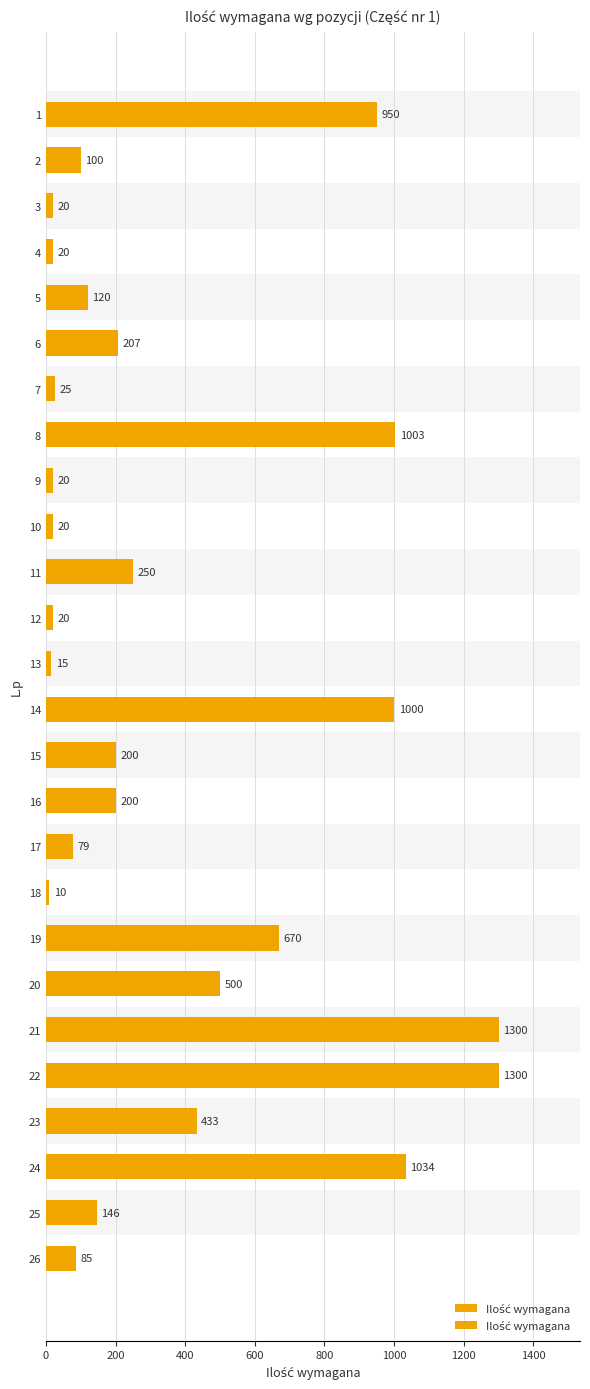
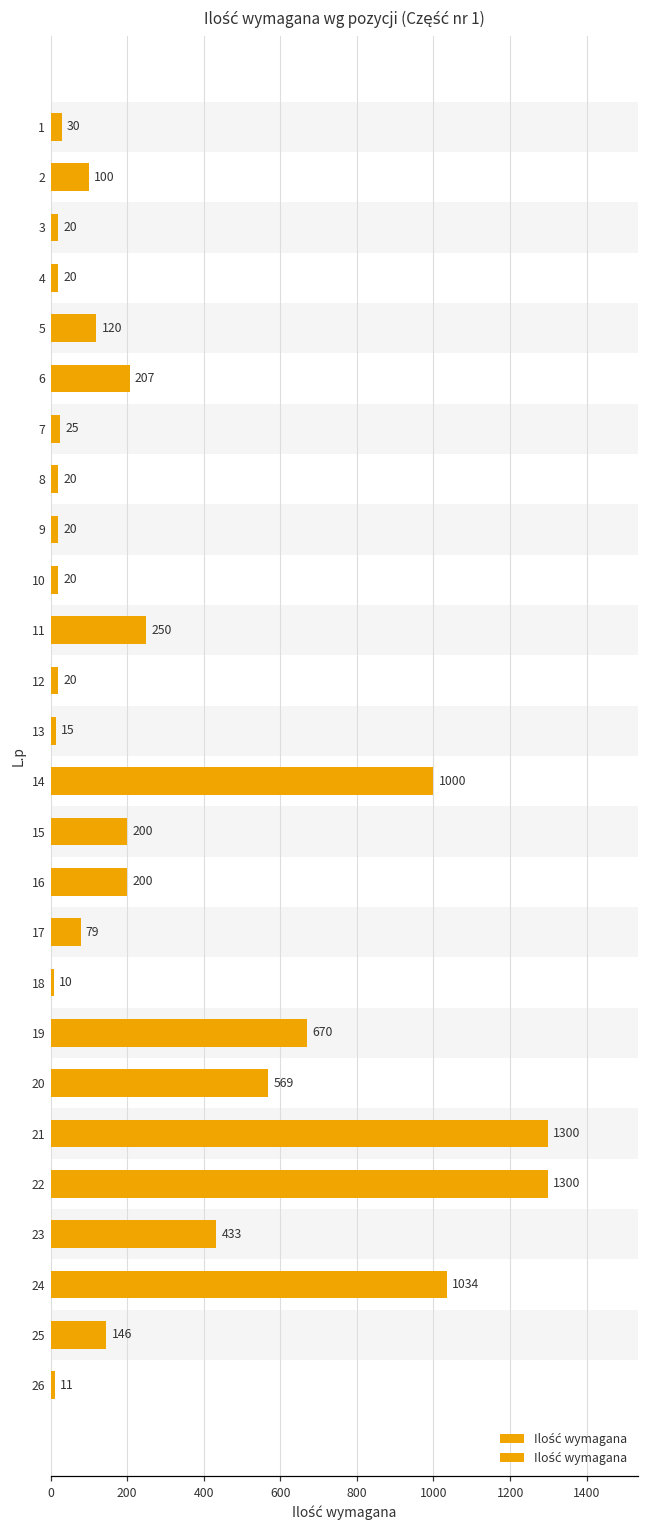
  {
-   "1": 950,
+   "1": 30,
    "2": 100,
    "3": 20,
    "4": 20,
    "5": 120,
    "6": 207,
    "7": 25,
-   "8": 1003,
+   "8": 20,
    "9": 20,
    "10": 20,
    "11": 250,
    "12": 20,
    "13": 15,
    "14": 1000,
    "15": 200,
    "16": 200,
    "17": 79,
    "18": 10,
    "19": 670,
-   "20": 500,
+   "20": 569,
    "21": 1300,
    "22": 1300,
    "23": 433,
    "24": 1034,
    "25": 146,
-   "26": 85
+   "26": 11
  }
